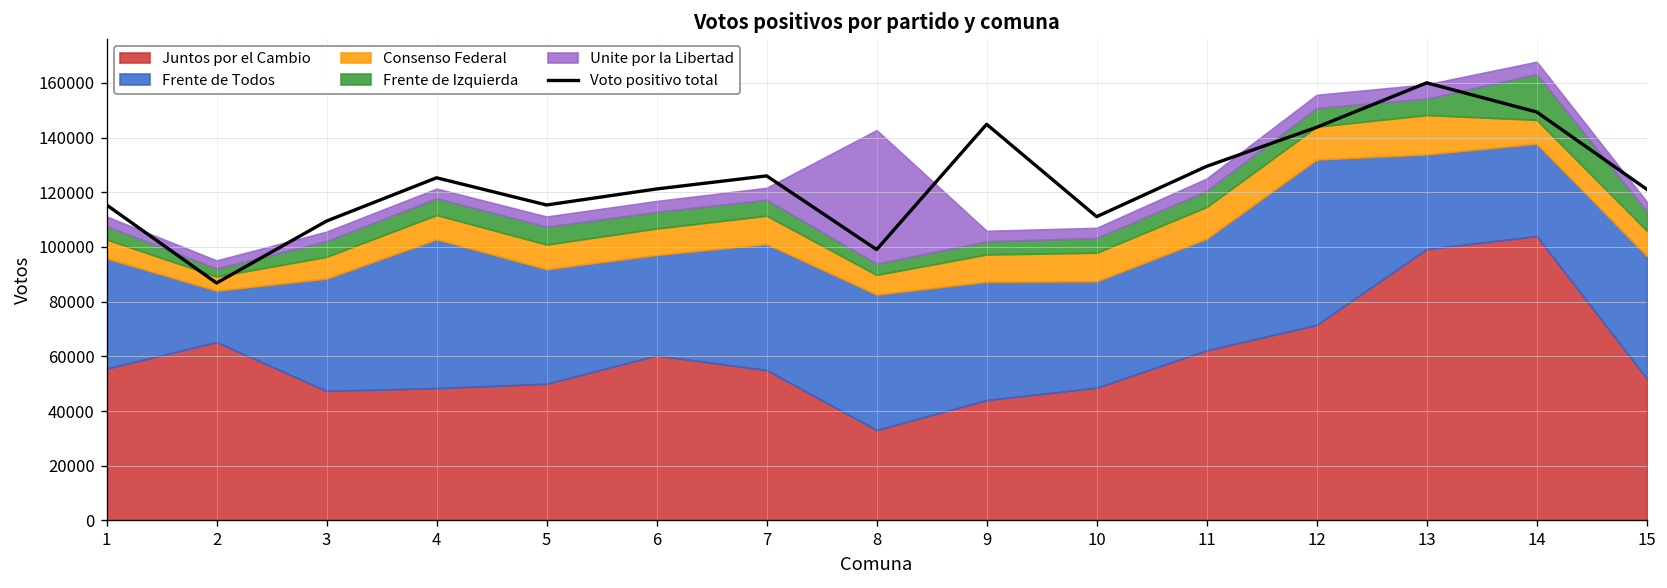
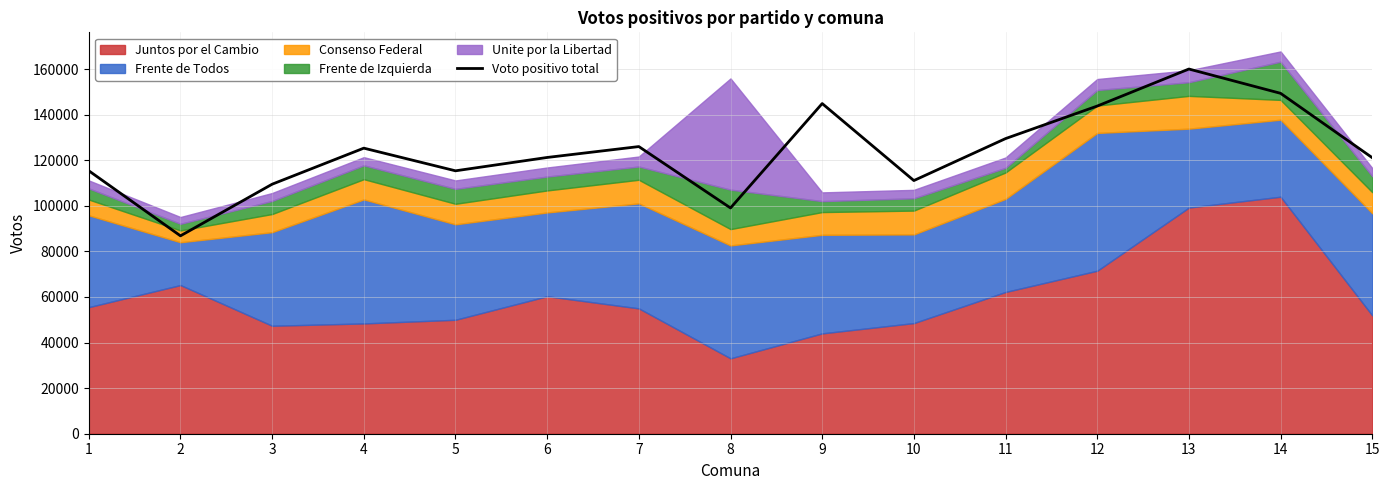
  {
    "Voto positivo total": {
      "1": 115000,
      "2": 87000,
      "3": 109000,
      "4": 125000,
      "5": 115000,
      "6": 121000,
      "7": 126000,
      "8": 99000,
      "9": 145000,
      "10": 111000,
      "11": 129000,
      "14": 149000,
      "15": 121000
    },
    "Juntos por el Cambio": {
      "1": 56000,
      "2": 65000,
      "3": 47000,
      "4": 48000,
      "5": 50000,
      "6": 60000,
      "7": 55000,
      "8": 33000,
      "9": 44000,
      "10": 49000,
      "11": 62000,
      "12": 72000,
      "13": 99000,
      "14": 104000,
      "15": 52000
    },
    "Frente de Todos": {
      "1": 40000,
      "2": 19000,
      "3": 41000,
      "4": 54000,
      "5": 42000,
      "6": 37000,
      "7": 46000,
      "8": 50000,
      "9": 43000,
      "10": 39000,
      "11": 41000,
      "12": 60000,
      "13": 35000,
      "14": 34000,
      "15": 45000
    },
    "Consenso Federal": {
      "1": 7000,
      "2": 5000,
      "3": 8000,
      "4": 9000,
      "5": 9000,
      "6": 10000,
      "7": 10000,
      "8": 7000,
      "9": 10000,
      "10": 10000,
      "11": 12000,
      "13": 14000,
      "14": 9000,
      "15": 9000
    },
    "Frente de Izquierda": {
      "1": 5000,
      "2": 3000,
      "3": 6000,
      "4": 6000,
      "5": 7000,
      "6": 6000,
      "7": 6000,
-     "8": 4000,
+     "8": 17000,
      "9": 5000,
      "10": 5000,
-     "11": 6000,
+     "11": 2000,
      "12": 7000,
      "13": 6000,
      "14": 17000,
      "15": 7000
    },
    "Unite por la Libertad": {
      "1": 4000,
      "2": 3000,
      "3": 3000,
      "4": 4000,
      "5": 4000,
      "6": 4000,
      "7": 4000,
      "8": 49000,
      "9": 4000,
      "10": 4000,
      "11": 5000,
      "12": 5000,
      "14": 5000,
      "15": 4000
    }
  }
